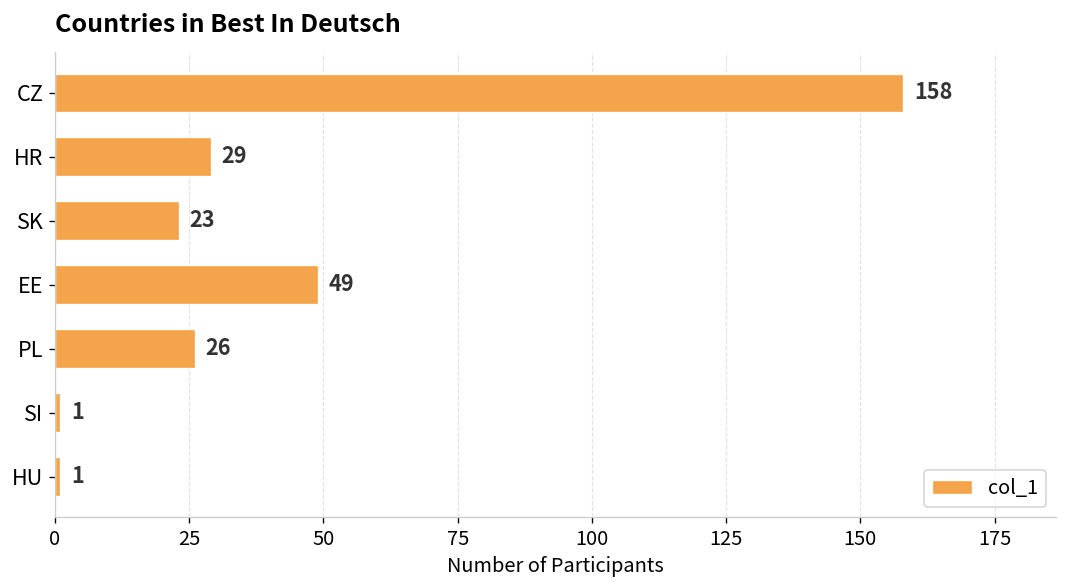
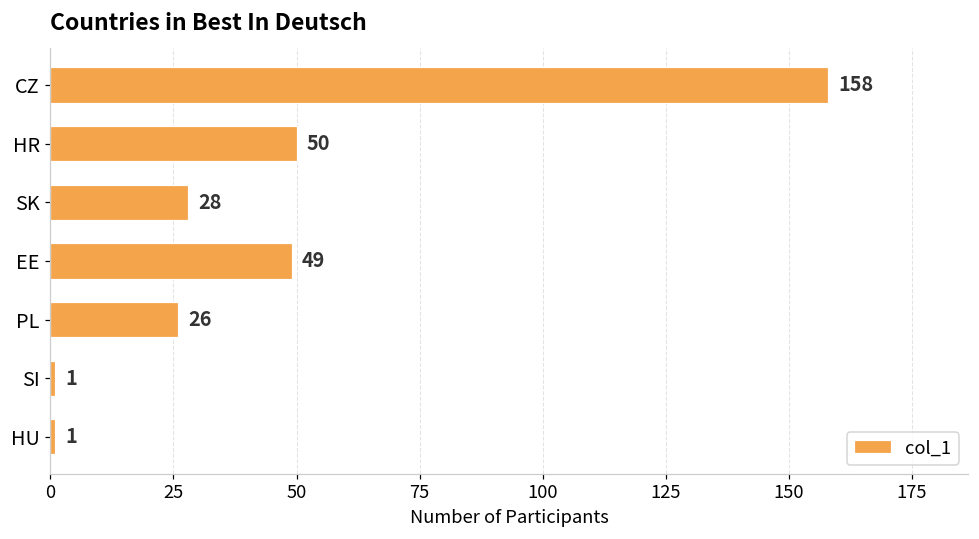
  {
    "CZ": 158,
-   "HR": 29,
-   "SK": 23,
+   "HR": 50,
+   "SK": 28,
    "EE": 49,
    "PL": 26,
    "SI": 1,
    "HU": 1
  }
